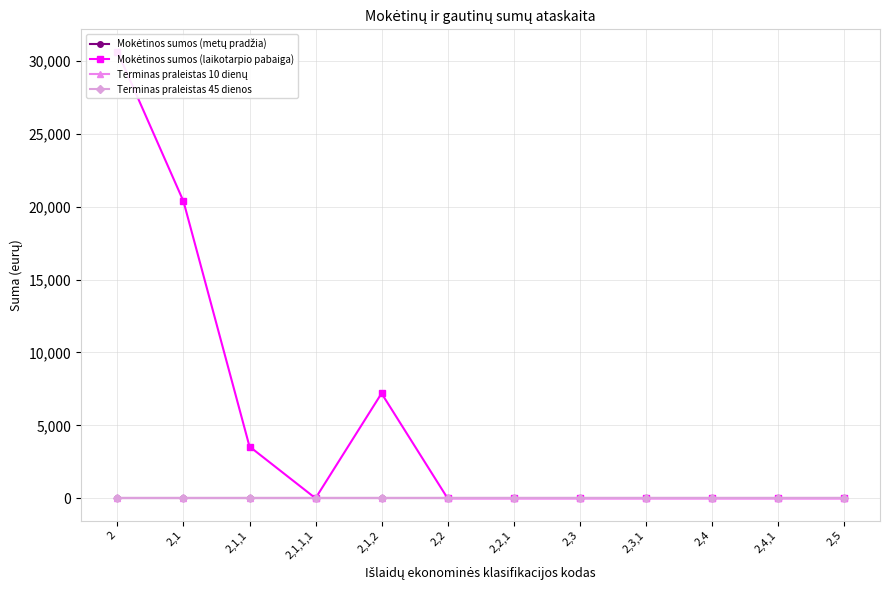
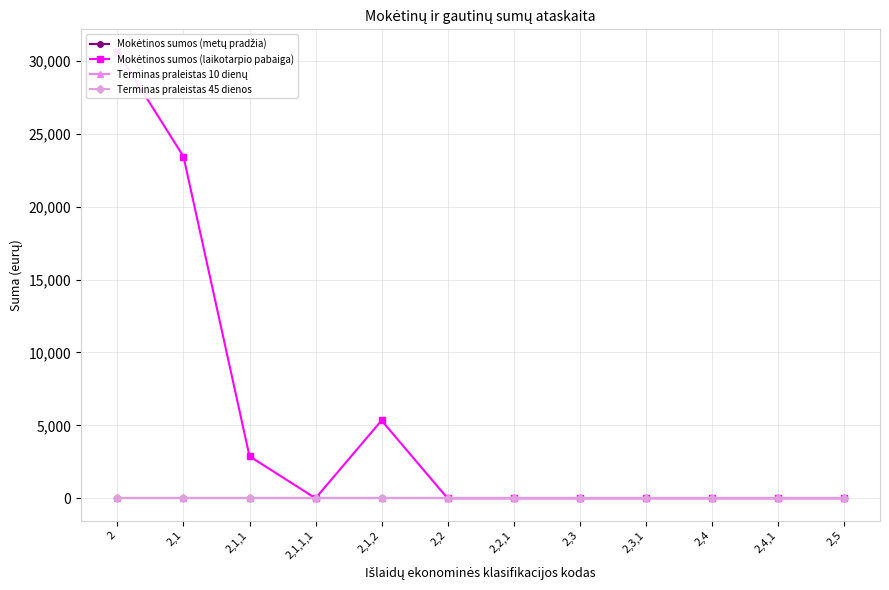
  {
    "Terminas praleistas 45 dienos": {
      "2": "0",
      "2,1": "0",
      "2,1,1": "0",
      "2,1,2": "0"
    },
    "Mokėtinos sumos (laikotarpio pabaiga)": {
-     "2,1": "20,400",
-     "2,1,1": "3,500",
-     "2,1,2": "7,200"
+     "2,1": "23,400",
+     "2,1,1": "2,900",
+     "2,1,2": "5,300"
    }
  }
